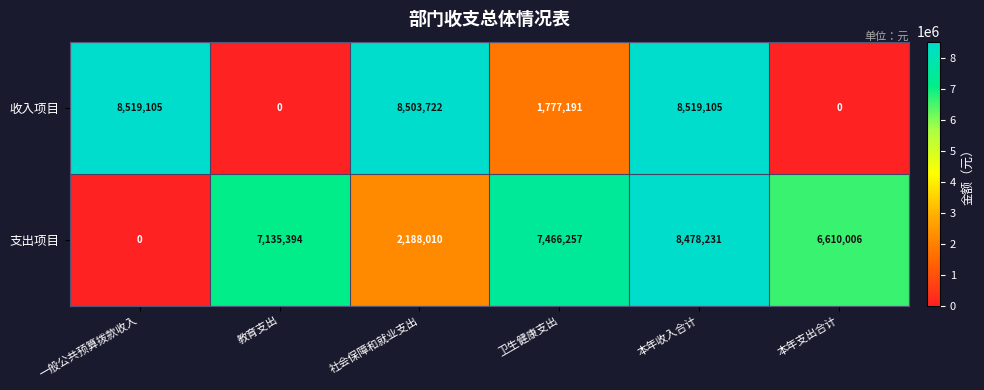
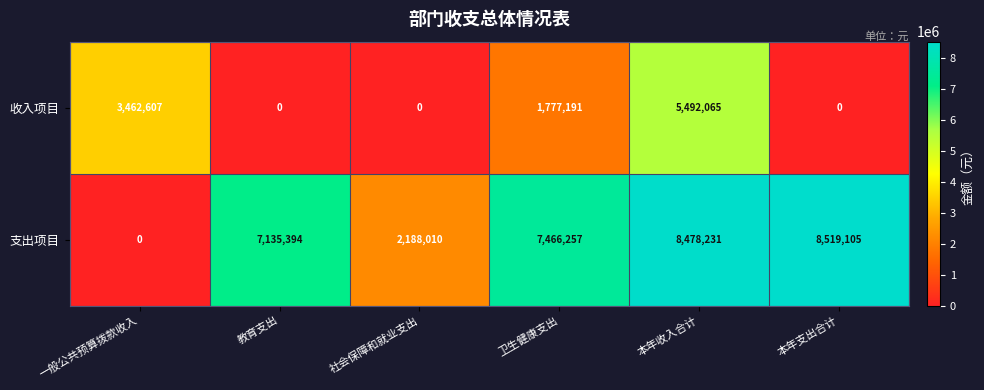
  {
    "收入项目": {
-     "一般公共预算拨款收入": "8,519,105",
+     "一般公共预算拨款收入": "3,462,607",
      "教育支出": "0",
-     "社会保障和就业支出": "8,503,722",
+     "社会保障和就业支出": "0",
      "卫生健康支出": "1,777,191",
-     "本年收入合计": "8,519,105",
+     "本年收入合计": "5,492,065",
      "本年支出合计": "0"
    },
    "支出项目": {
      "一般公共预算拨款收入": "0",
      "教育支出": "7,135,394",
      "社会保障和就业支出": "2,188,010",
      "卫生健康支出": "7,466,257",
      "本年收入合计": "8,478,231",
-     "本年支出合计": "6,610,006"
+     "本年支出合计": "8,519,105"
    }
  }
